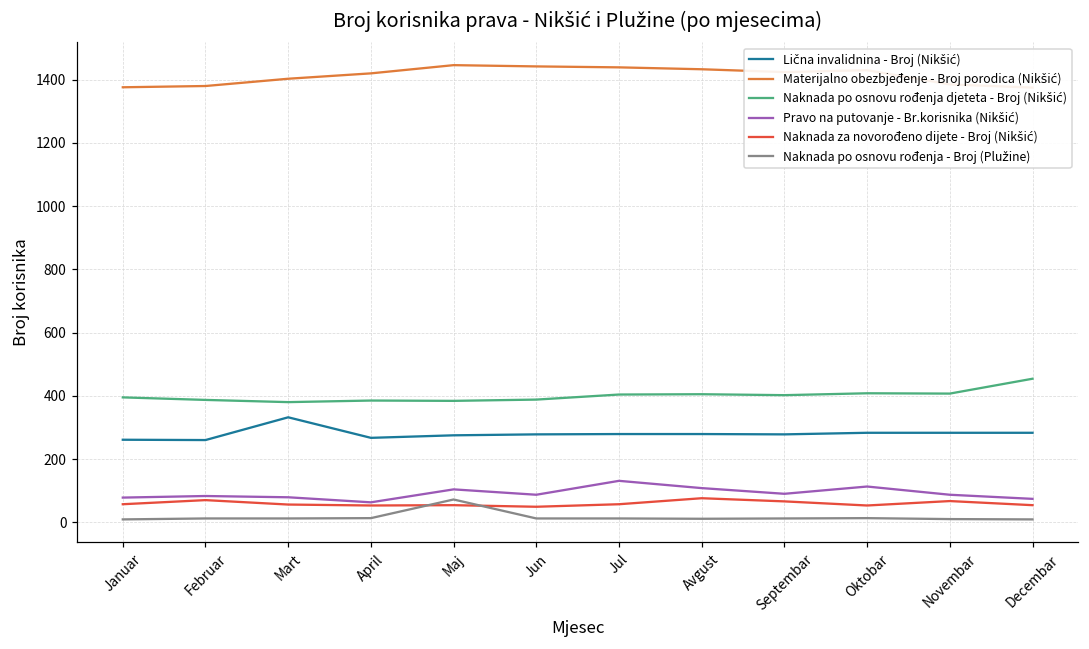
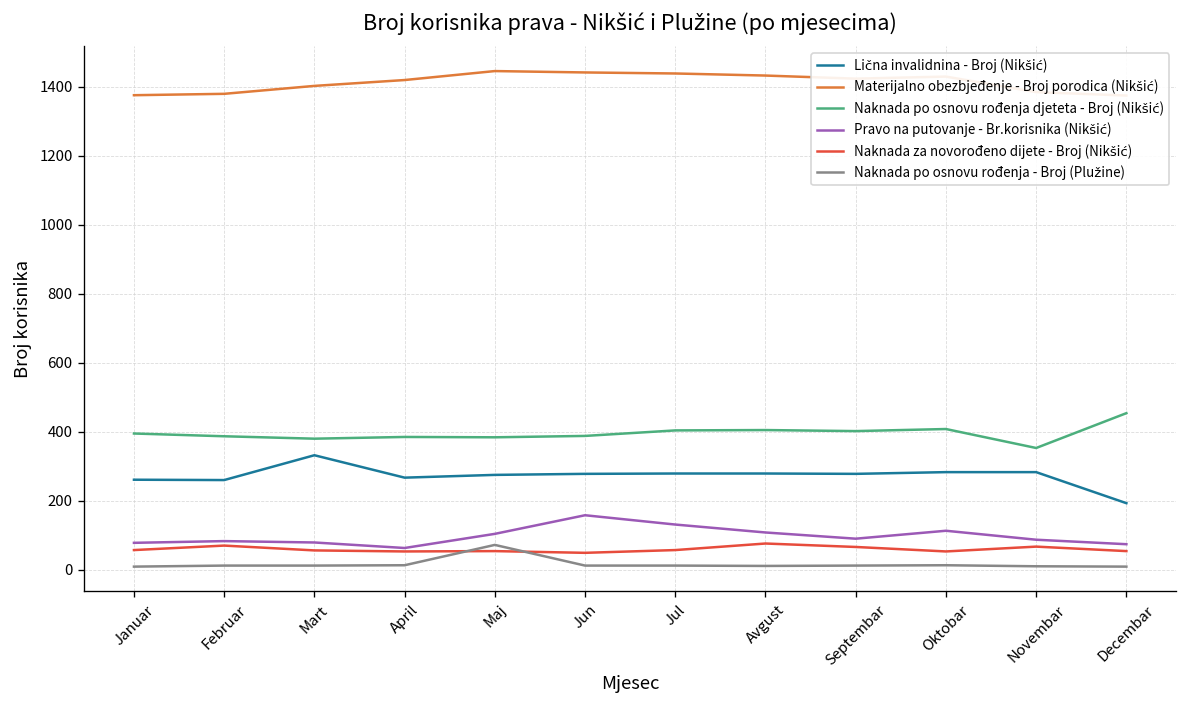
  {
    "Lična invalidnina - Broj (Nikšić)": {
      "Januar": 260,
      "Februar": 260,
      "Mart": 330,
      "April": 270,
      "Maj": 280,
      "Jun": 280,
      "Jul": 280,
      "Avgust": 280,
      "Septembar": 280,
      "Oktobar": 280,
      "Novembar": 280,
-     "Decembar": 280
+     "Decembar": 190
    },
    "Naknada po osnovu rođenja djeteta - Broj (Nikšić)": {
      "Januar": 400,
      "Februar": 390,
      "Mart": 380,
      "April": 390,
      "Maj": 380,
      "Jun": 390,
      "Jul": 400,
      "Avgust": 410,
      "Septembar": 400,
      "Oktobar": 410,
-     "Novembar": 410,
+     "Novembar": 350,
      "Decembar": 450
    },
    "Pravo na putovanje - Br.korisnika (Nikšić)": {
      "Januar": 80,
      "Februar": 80,
      "Mart": 80,
      "April": 60,
      "Maj": 100,
-     "Jun": 90,
+     "Jun": 160,
      "Jul": 130,
      "Avgust": 110,
      "Septembar": 90,
      "Oktobar": 110,
      "Novembar": 90,
      "Decembar": 70
    },
    "Naknada po osnovu rođenja - Broj (Plužine)": {
      "Januar": 10,
      "Februar": 10,
      "Mart": 10,
      "April": 10,
      "Maj": 70,
      "Jun": 10,
      "Jul": 10,
      "Avgust": 10,
      "Septembar": 10,
      "Oktobar": 10,
      "Novembar": 10,
      "Decembar": 10
    }
  }
